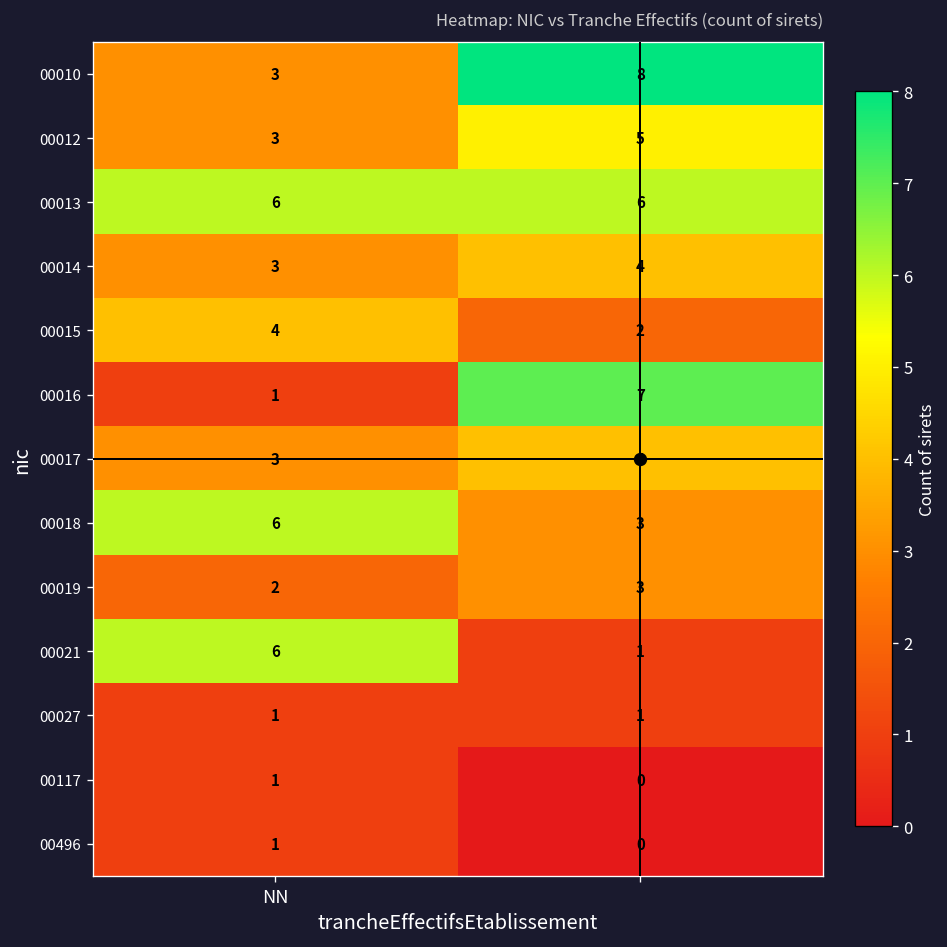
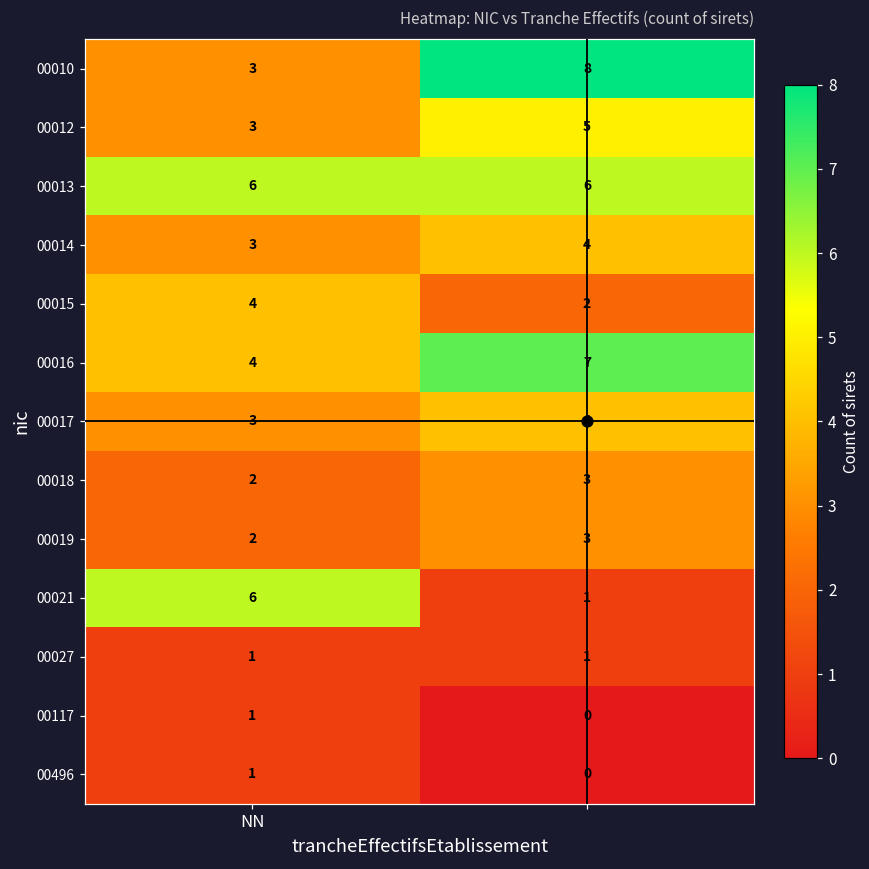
  {
    "00010": {
      "NN": 3
    },
    "00012": {
      "NN": 3
    },
    "00013": {
      "NN": 6
    },
    "00014": {
      "NN": 3
    },
    "00015": {
      "NN": 4
    },
    "00016": {
-     "NN": 1
+     "NN": 4
    },
    "00017": {
      "NN": 3
    },
    "00018": {
-     "NN": 6
+     "NN": 2
    },
    "00019": {
      "NN": 2
    },
    "00021": {
      "NN": 6
    },
    "00027": {
      "NN": 1
    },
    "00117": {
      "NN": 1
    },
    "00496": {
      "NN": 1
    }
  }
